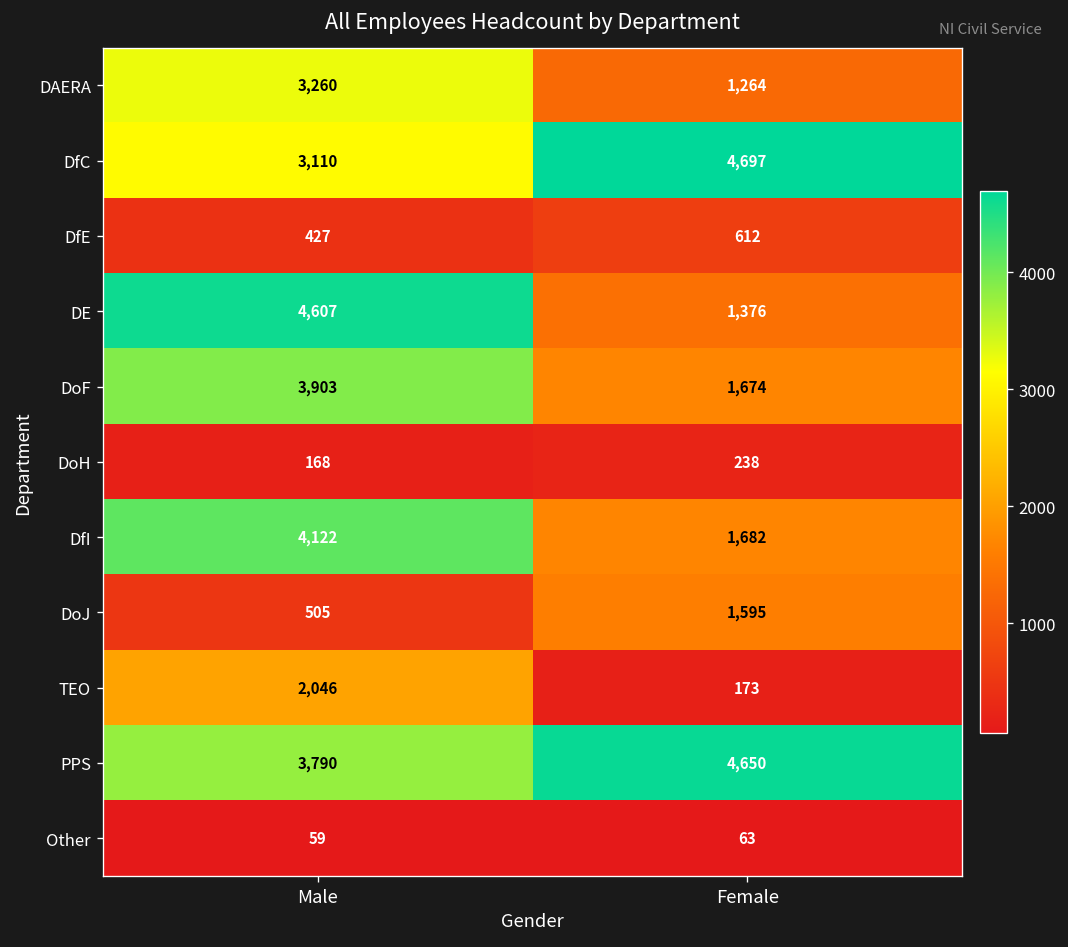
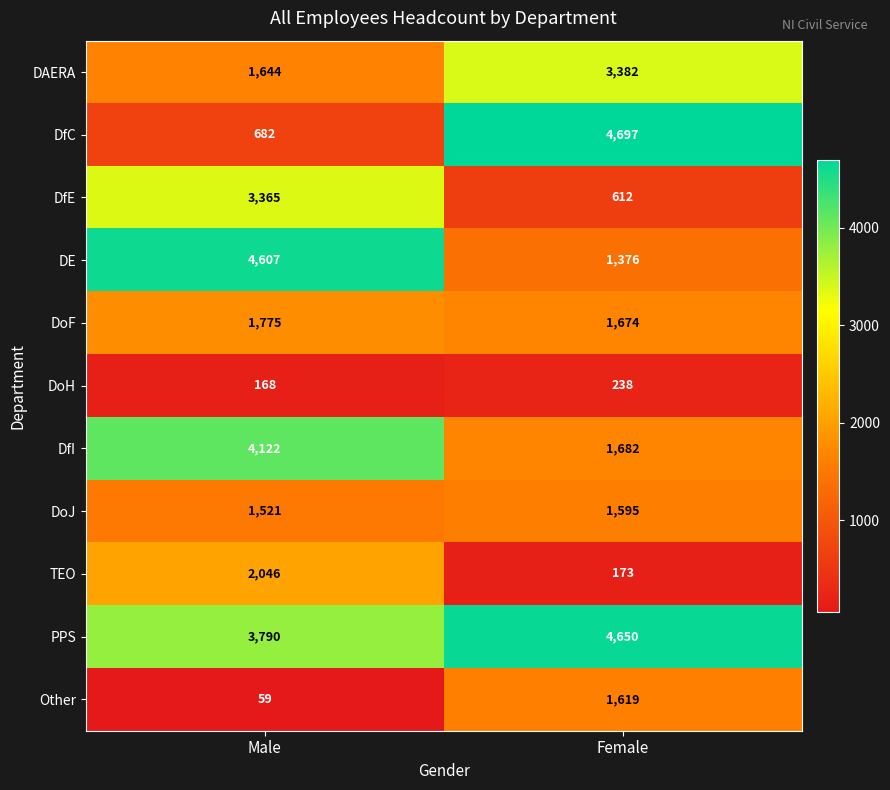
  {
    "DAERA": {
-     "Male": "3,260",
-     "Female": "1,264"
+     "Male": "1,644",
+     "Female": "3,382"
    },
    "DfC": {
-     "Male": "3,110",
+     "Male": "682",
      "Female": "4,697"
    },
    "DfE": {
-     "Male": "427",
+     "Male": "3,365",
      "Female": "612"
    },
    "DE": {
      "Male": "4,607",
      "Female": "1,376"
    },
    "DoF": {
-     "Male": "3,903",
+     "Male": "1,775",
      "Female": "1,674"
    },
    "DoH": {
      "Male": "168",
      "Female": "238"
    },
    "DfI": {
      "Male": "4,122",
      "Female": "1,682"
    },
    "DoJ": {
-     "Male": "505",
+     "Male": "1,521",
      "Female": "1,595"
    },
    "TEO": {
      "Male": "2,046",
      "Female": "173"
    },
    "PPS": {
      "Male": "3,790",
      "Female": "4,650"
    },
    "Other": {
      "Male": "59",
-     "Female": "63"
+     "Female": "1,619"
    }
  }
